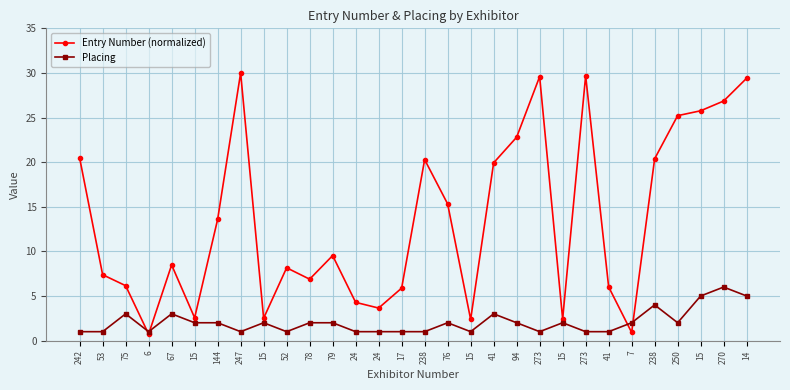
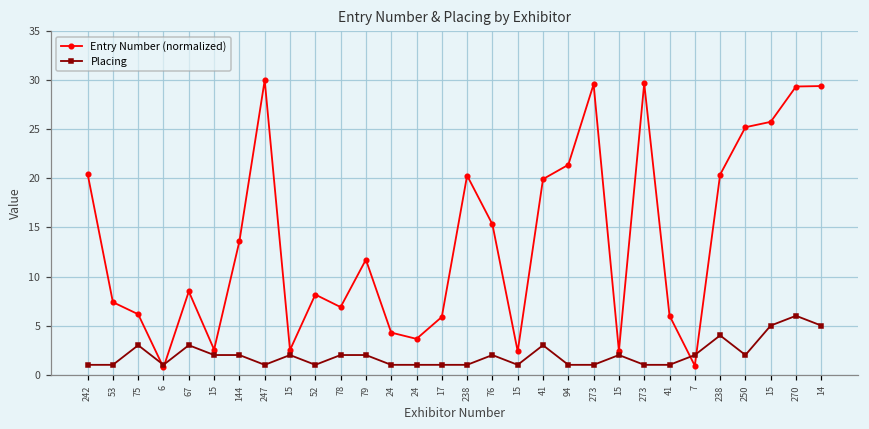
  {
    "Entry Number (normalized)": {
      "242": 20,
      "53": 7,
      "75": 6,
      "67": 8,
      "144": 14,
      "247": 30,
      "52": 8,
      "78": 7,
-     "79": 10,
+     "79": 12,
      "17": 6,
      "76": 15,
-     "94": 23,
+     "94": 21,
      "7": 1,
      "250": 25,
-     "270": 27,
+     "270": 29,
      "14": 29
    },
    "Placing": {
      "242": 1,
      "53": 1,
      "75": 3,
      "67": 3,
      "144": 2,
      "247": 1,
      "52": 1,
      "78": 2,
      "79": 2,
      "17": 1,
      "76": 2,
-     "94": 2,
+     "94": 1,
      "7": 2,
      "250": 2,
      "270": 6,
      "14": 5
    }
  }
